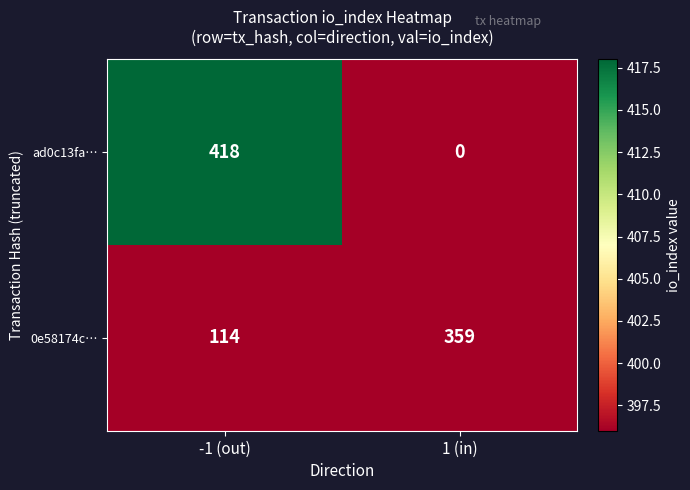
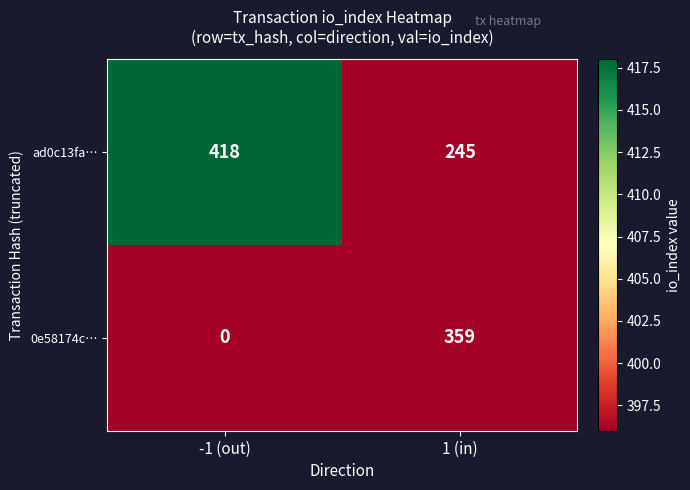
  {
    "ad0c13fa…": {
      "-1 (out)": 418,
-     "1 (in)": 0
+     "1 (in)": 245
    },
    "0e58174c…": {
-     "-1 (out)": 114,
+     "-1 (out)": 0,
      "1 (in)": 359
    }
  }
